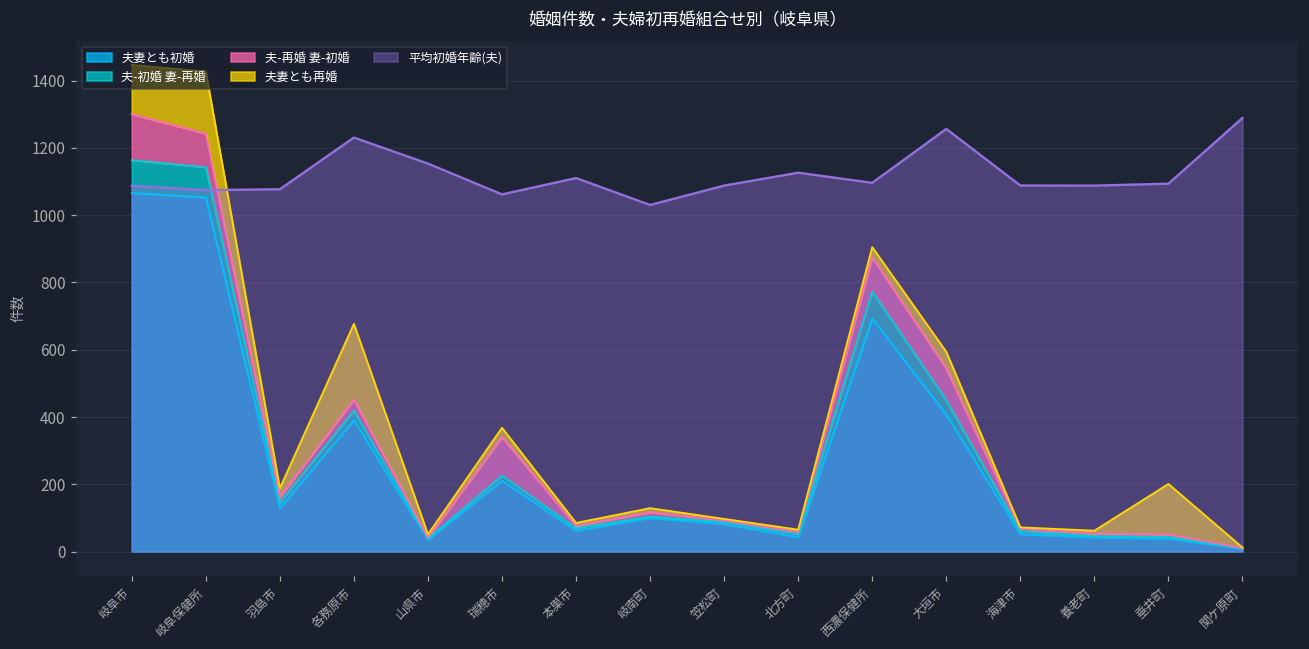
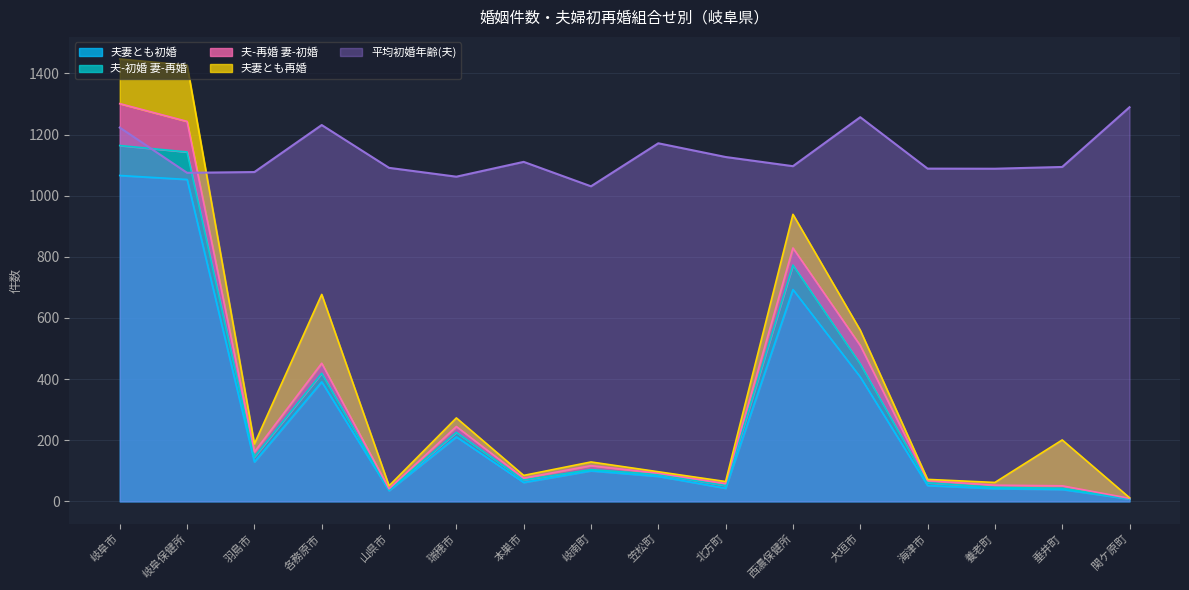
  {
    "夫-再婚 妻-初婚": {
      "岐阜市": 140,
      "岐阜保健所": 100,
      "羽島市": 20,
      "各務原市": 30,
-     "瑞穂市": 110,
+     "瑞穂市": 20,
      "岐南町": 10,
-     "西濃保健所": 100,
-     "大垣市": 90
+     "西濃保健所": 60,
+     "大垣市": 60
    },
    "夫妻とも再婚": {
      "羽島市": 30,
      "各務原市": 230,
      "山県市": 10,
      "瑞穂市": 30,
      "本巣市": 10,
      "岐南町": 10,
-     "西濃保健所": 30,
+     "西濃保健所": 110,
      "大垣市": 50,
      "養老町": 10,
      "垂井町": 150
    },
    "平均初婚年齢(夫)": {
-     "岐阜市": 1090,
+     "岐阜市": 1220,
      "岐阜保健所": 1070,
      "羽島市": 1080,
      "各務原市": 1230,
-     "山県市": 1150,
+     "山県市": 1090,
      "瑞穂市": 1060,
      "本巣市": 1110,
      "岐南町": 1030,
-     "笠松町": 1090,
+     "笠松町": 1170,
      "北方町": 1130,
      "西濃保健所": 1100,
      "大垣市": 1260,
      "海津市": 1090,
      "養老町": 1090,
      "垂井町": 1090,
      "関ケ原町": 1290
    }
  }
